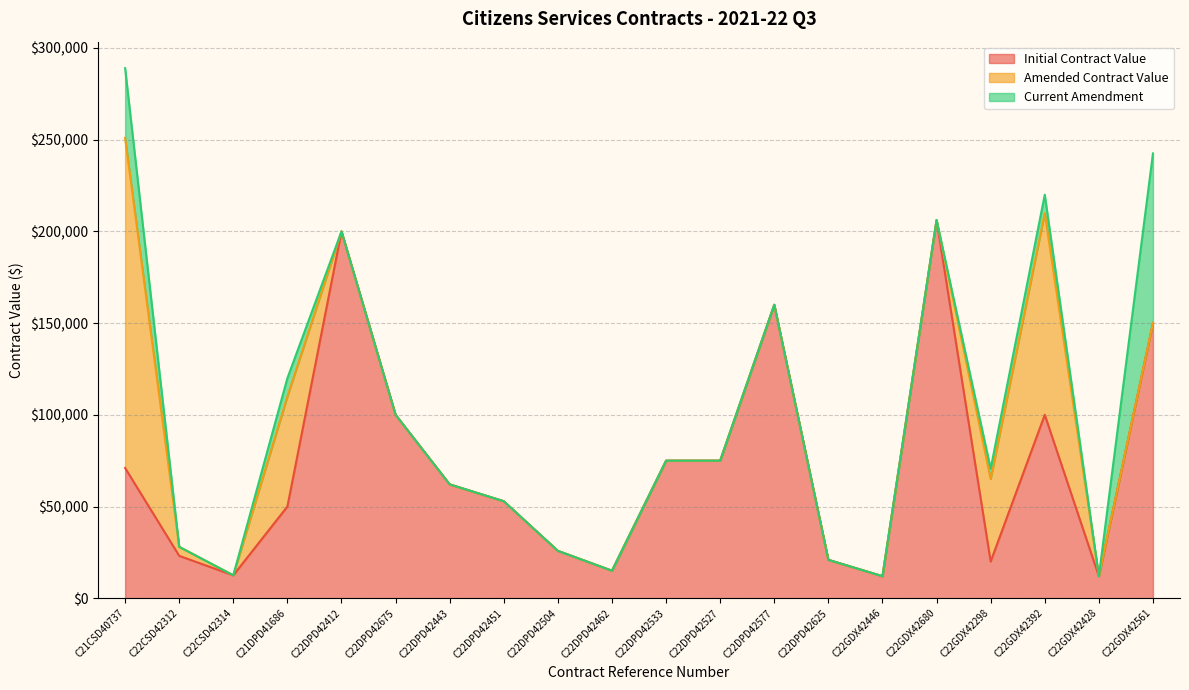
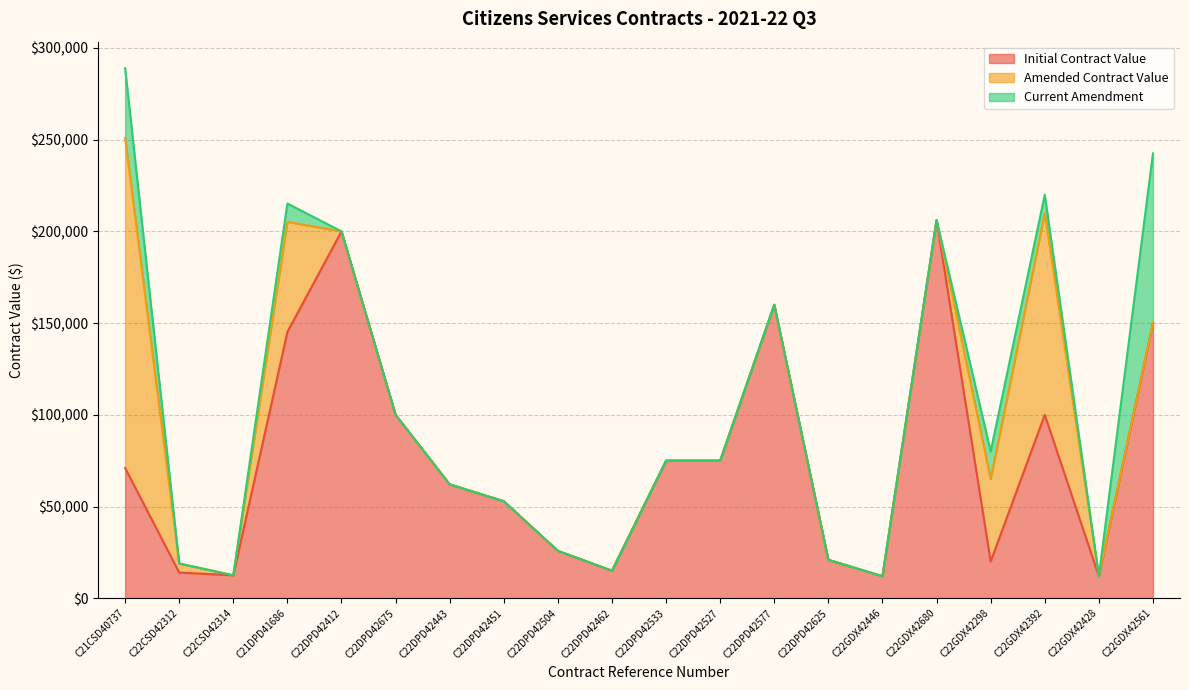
  {
    "Initial Contract Value": {
      "C21CSD40737": "$71,000",
-     "C22CSD42312": "$23,000",
-     "C21DPD41686": "$50,000",
+     "C22CSD42312": "$14,000",
+     "C21DPD41686": "$145,000",
      "C22GDX42298": "$20,000",
      "C22GDX42392": "$100,000"
    },
    "Amended Contract Value": {
      "C21CSD40737": "$180,000",
      "C21DPD41686": "$60,000",
      "C22GDX42298": "$45,000",
      "C22GDX42392": "$110,000"
    },
    "Current Amendment": {
      "C21CSD40737": "$38,000",
      "C21DPD41686": "$10,000",
-     "C22GDX42298": "$6,000",
+     "C22GDX42298": "$15,000",
      "C22GDX42392": "$10,000",
      "C22GDX42561": "$93,000"
    }
  }
